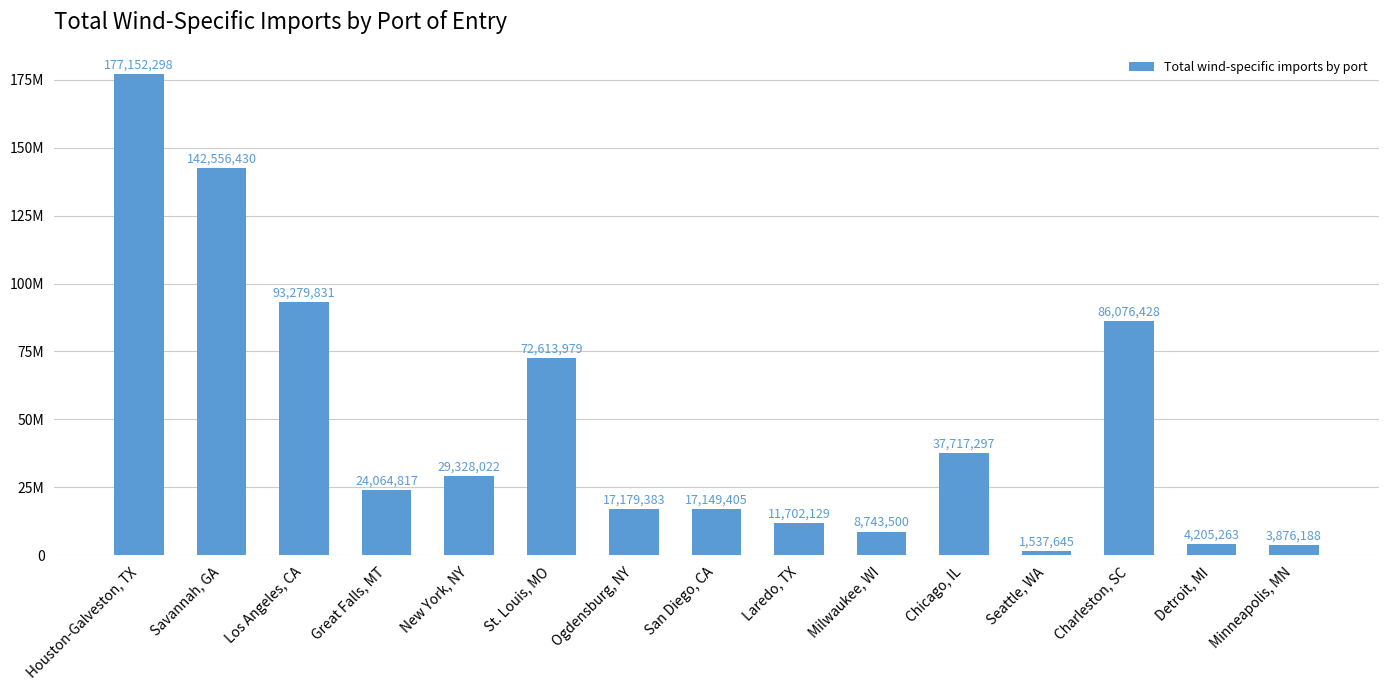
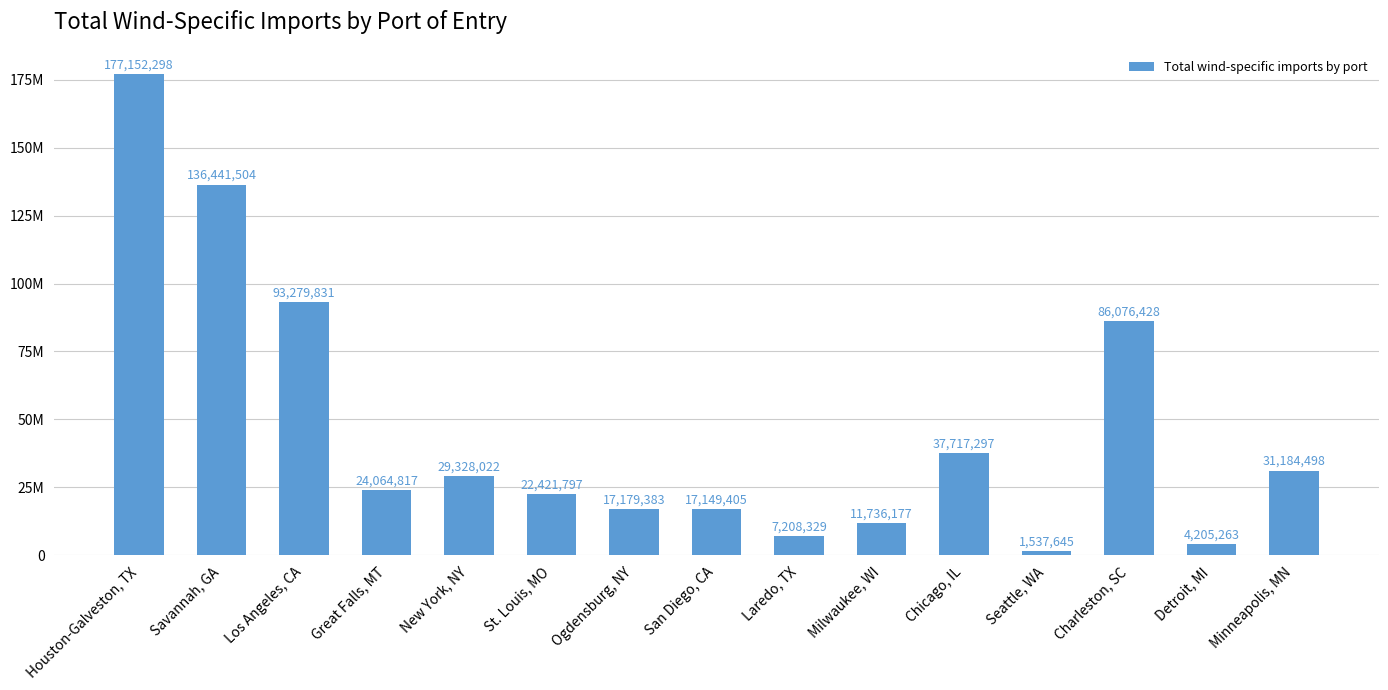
  {
    "Houston-Galveston, TX": "177,152,298",
-   "Savannah, GA": "142,556,430",
+   "Savannah, GA": "136,441,504",
    "Los Angeles, CA": "93,279,831",
    "Great Falls, MT": "24,064,817",
    "New York, NY": "29,328,022",
-   "St. Louis, MO": "72,613,979",
+   "St. Louis, MO": "22,421,797",
    "Ogdensburg, NY": "17,179,383",
    "San Diego, CA": "17,149,405",
-   "Laredo, TX": "11,702,129",
-   "Milwaukee, WI": "8,743,500",
+   "Laredo, TX": "7,208,329",
+   "Milwaukee, WI": "11,736,177",
    "Chicago, IL": "37,717,297",
    "Seattle, WA": "1,537,645",
    "Charleston, SC": "86,076,428",
    "Detroit, MI": "4,205,263",
-   "Minneapolis, MN": "3,876,188"
+   "Minneapolis, MN": "31,184,498"
  }
